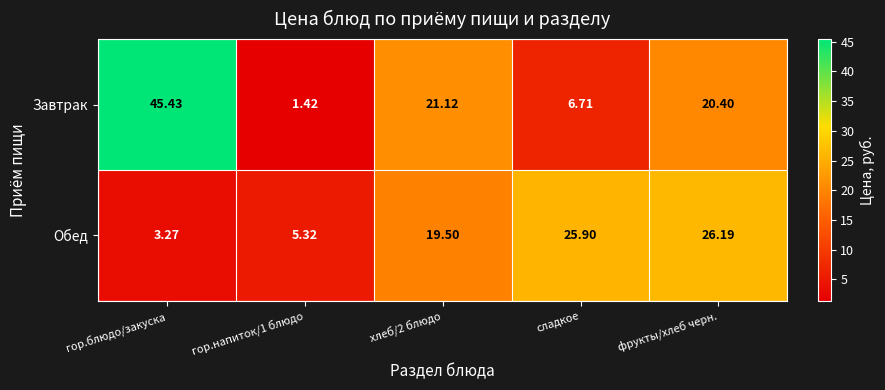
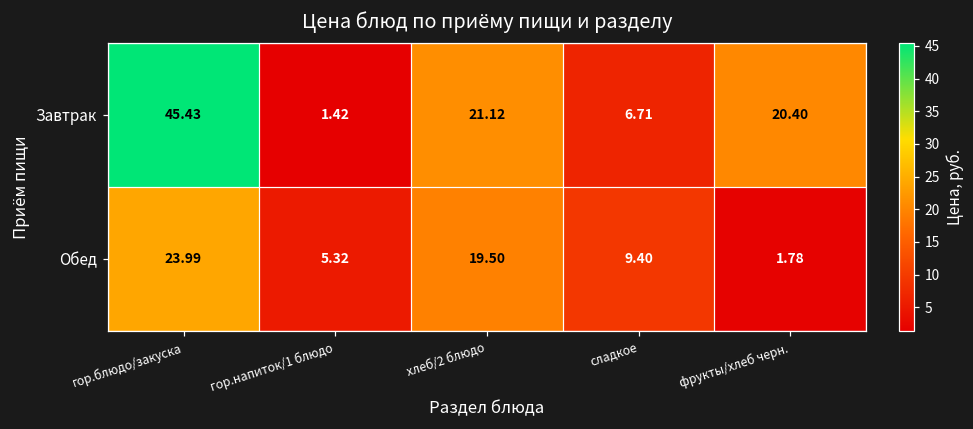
  {
    "Завтрак": {
      "гор.блюдо/закуска": 45.43,
      "гор.напиток/1 блюдо": 1.42,
      "хлеб/2 блюдо": 21.12,
      "сладкое": 6.71,
      "фрукты/хлеб черн.": 20.40
    },
    "Обед": {
-     "гор.блюдо/закуска": 3.27,
+     "гор.блюдо/закуска": 23.99,
      "гор.напиток/1 блюдо": 5.32,
      "хлеб/2 блюдо": 19.50,
-     "сладкое": 25.90,
-     "фрукты/хлеб черн.": 26.19
+     "сладкое": 9.40,
+     "фрукты/хлеб черн.": 1.78
    }
  }
